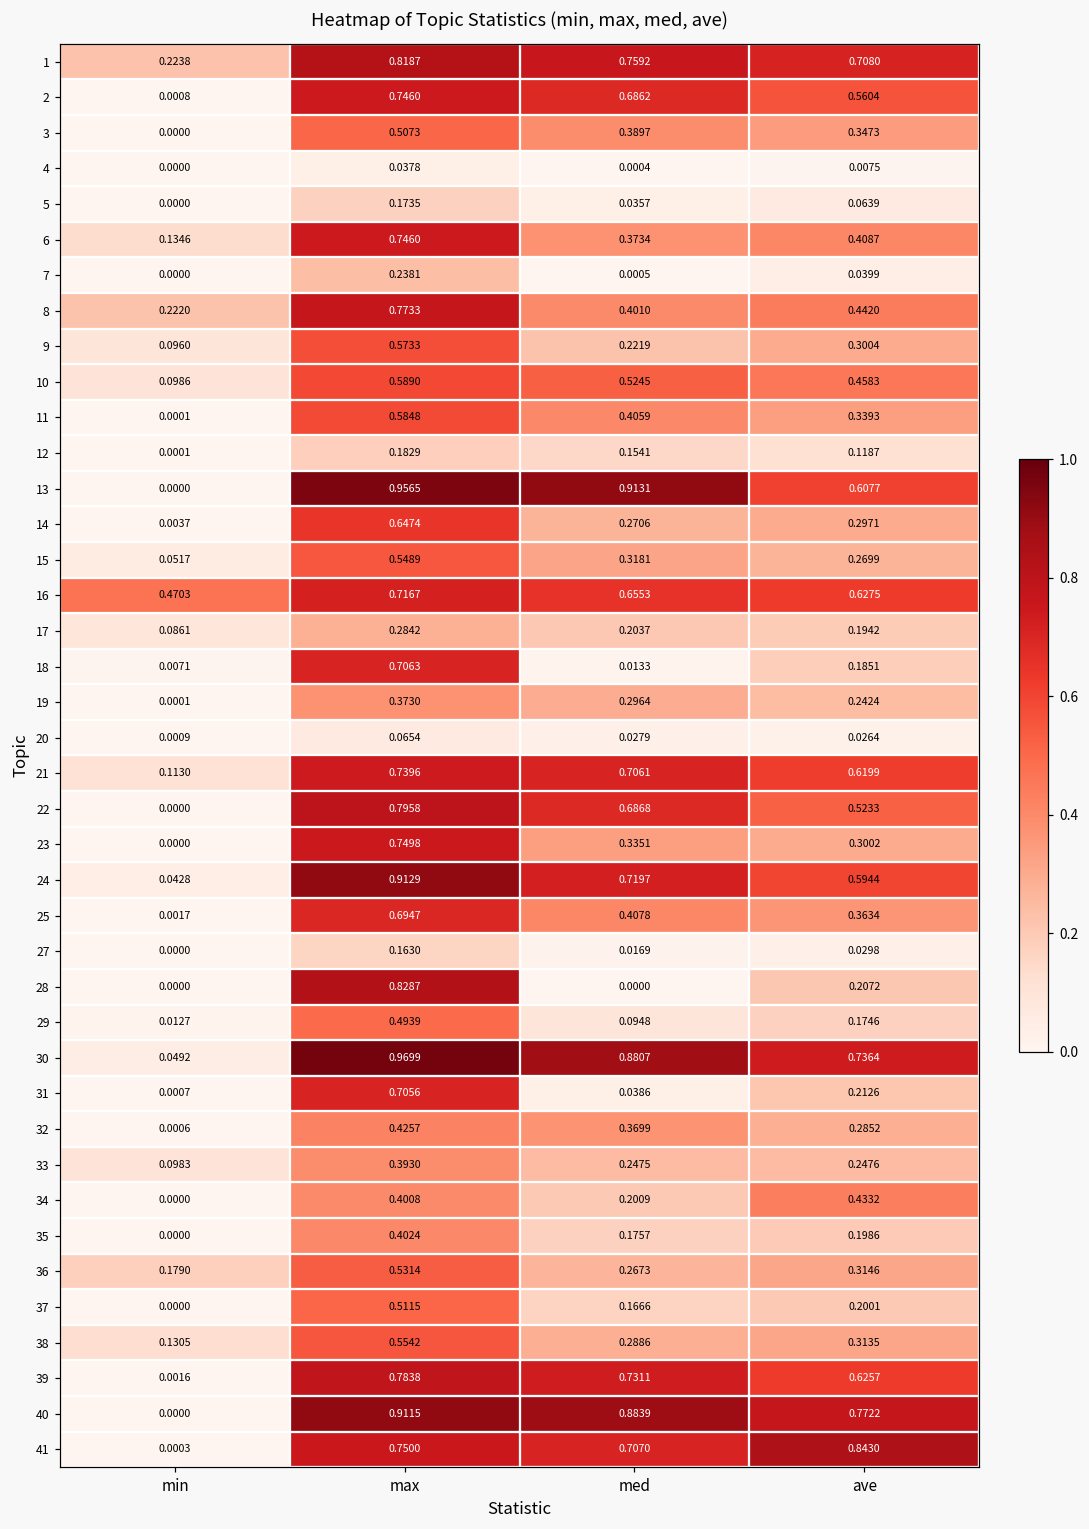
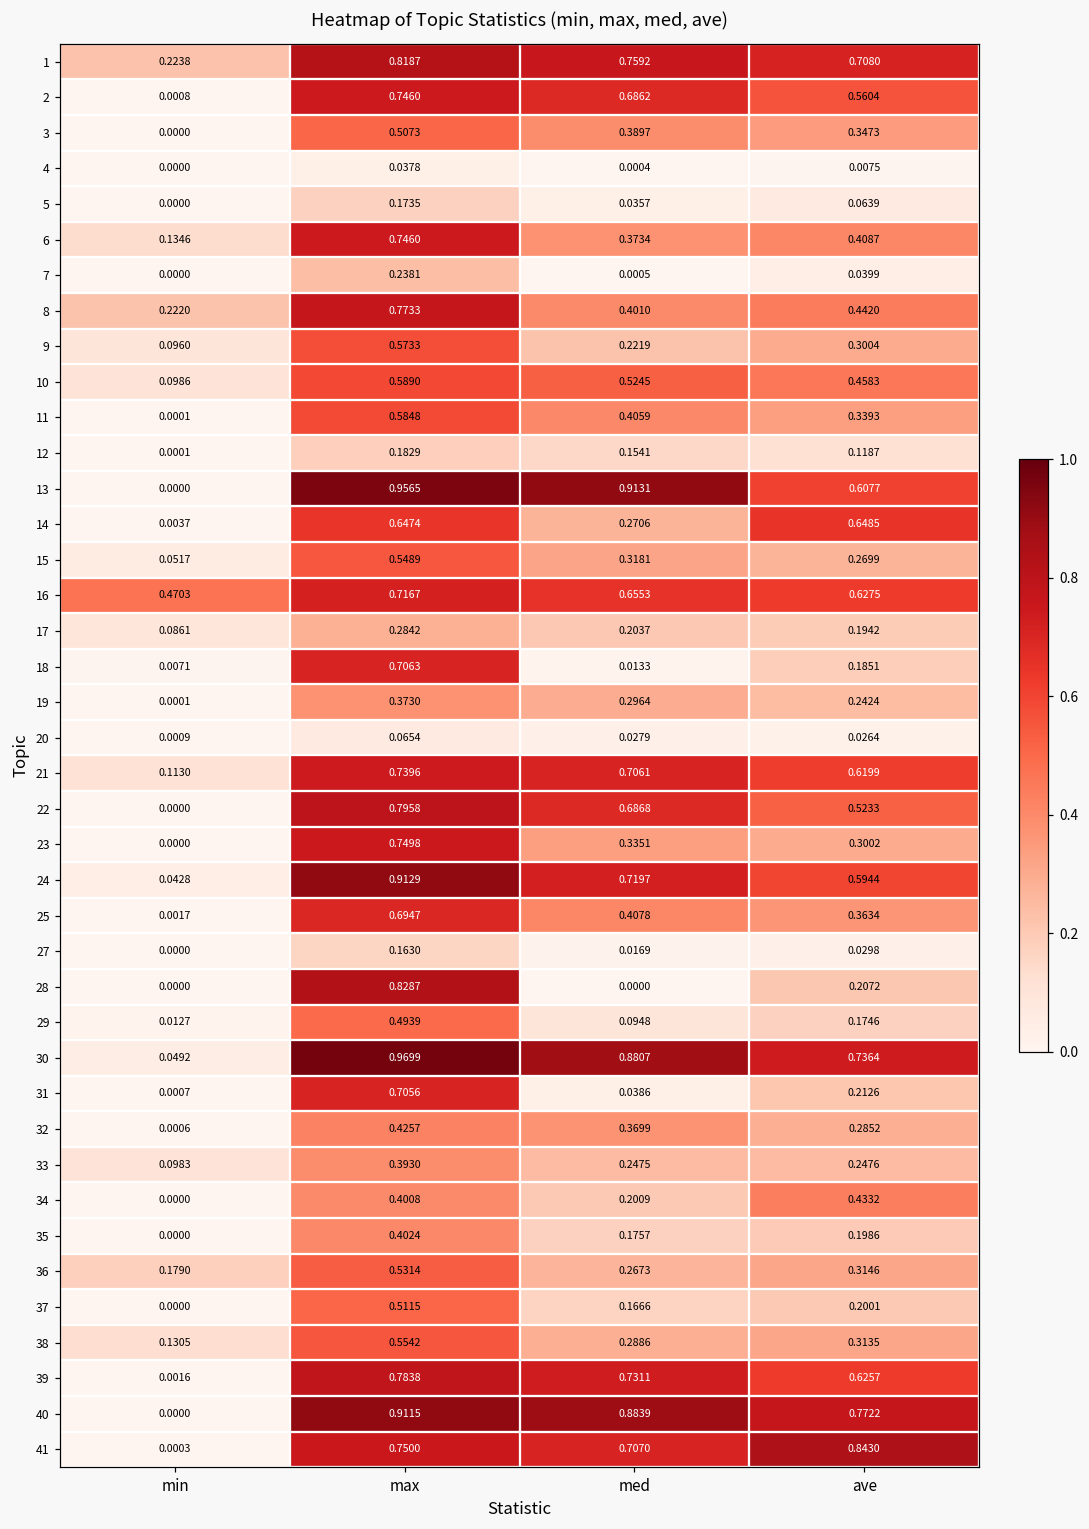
  {
    "1": {
      "min": 0.2238,
      "max": 0.8187,
      "med": 0.7592,
      "ave": 0.7080
    },
    "2": {
      "min": 0.0008,
      "max": 0.7460,
      "med": 0.6862,
      "ave": 0.5604
    },
    "3": {
      "min": 0.0000,
      "max": 0.5073,
      "med": 0.3897,
      "ave": 0.3473
    },
    "4": {
      "min": 0.0000,
      "max": 0.0378,
      "med": 0.0004,
      "ave": 0.0075
    },
    "5": {
      "min": 0.0000,
      "max": 0.1735,
      "med": 0.0357,
      "ave": 0.0639
    },
    "6": {
      "min": 0.1346,
      "max": 0.7460,
      "med": 0.3734,
      "ave": 0.4087
    },
    "7": {
      "min": 0.0000,
      "max": 0.2381,
      "med": 0.0005,
      "ave": 0.0399
    },
    "8": {
      "min": 0.2220,
      "max": 0.7733,
      "med": 0.4010,
      "ave": 0.4420
    },
    "9": {
      "min": 0.0960,
      "max": 0.5733,
      "med": 0.2219,
      "ave": 0.3004
    },
    "10": {
      "min": 0.0986,
      "max": 0.5890,
      "med": 0.5245,
      "ave": 0.4583
    },
    "11": {
      "min": 0.0001,
      "max": 0.5848,
      "med": 0.4059,
      "ave": 0.3393
    },
    "12": {
      "min": 0.0001,
      "max": 0.1829,
      "med": 0.1541,
      "ave": 0.1187
    },
    "13": {
      "min": 0.0000,
      "max": 0.9565,
      "med": 0.9131,
      "ave": 0.6077
    },
    "14": {
      "min": 0.0037,
      "max": 0.6474,
      "med": 0.2706,
-     "ave": 0.2971
+     "ave": 0.6485
    },
    "15": {
      "min": 0.0517,
      "max": 0.5489,
      "med": 0.3181,
      "ave": 0.2699
    },
    "16": {
      "min": 0.4703,
      "max": 0.7167,
      "med": 0.6553,
      "ave": 0.6275
    },
    "17": {
      "min": 0.0861,
      "max": 0.2842,
      "med": 0.2037,
      "ave": 0.1942
    },
    "18": {
      "min": 0.0071,
      "max": 0.7063,
      "med": 0.0133,
      "ave": 0.1851
    },
    "19": {
      "min": 0.0001,
      "max": 0.3730,
      "med": 0.2964,
      "ave": 0.2424
    },
    "20": {
      "min": 0.0009,
      "max": 0.0654,
      "med": 0.0279,
      "ave": 0.0264
    },
    "21": {
      "min": 0.1130,
      "max": 0.7396,
      "med": 0.7061,
      "ave": 0.6199
    },
    "22": {
      "min": 0.0000,
      "max": 0.7958,
      "med": 0.6868,
      "ave": 0.5233
    },
    "23": {
      "min": 0.0000,
      "max": 0.7498,
      "med": 0.3351,
      "ave": 0.3002
    },
    "24": {
      "min": 0.0428,
      "max": 0.9129,
      "med": 0.7197,
      "ave": 0.5944
    },
    "25": {
      "min": 0.0017,
      "max": 0.6947,
      "med": 0.4078,
      "ave": 0.3634
    },
    "27": {
      "min": 0.0000,
      "max": 0.1630,
      "med": 0.0169,
      "ave": 0.0298
    },
    "28": {
      "min": 0.0000,
      "max": 0.8287,
      "med": 0.0000,
      "ave": 0.2072
    },
    "29": {
      "min": 0.0127,
      "max": 0.4939,
      "med": 0.0948,
      "ave": 0.1746
    },
    "30": {
      "min": 0.0492,
      "max": 0.9699,
      "med": 0.8807,
      "ave": 0.7364
    },
    "31": {
      "min": 0.0007,
      "max": 0.7056,
      "med": 0.0386,
      "ave": 0.2126
    },
    "32": {
      "min": 0.0006,
      "max": 0.4257,
      "med": 0.3699,
      "ave": 0.2852
    },
    "33": {
      "min": 0.0983,
      "max": 0.3930,
      "med": 0.2475,
      "ave": 0.2476
    },
    "34": {
      "min": 0.0000,
      "max": 0.4008,
      "med": 0.2009,
      "ave": 0.4332
    },
    "35": {
      "min": 0.0000,
      "max": 0.4024,
      "med": 0.1757,
      "ave": 0.1986
    },
    "36": {
      "min": 0.1790,
      "max": 0.5314,
      "med": 0.2673,
      "ave": 0.3146
    },
    "37": {
      "min": 0.0000,
      "max": 0.5115,
      "med": 0.1666,
      "ave": 0.2001
    },
    "38": {
      "min": 0.1305,
      "max": 0.5542,
      "med": 0.2886,
      "ave": 0.3135
    },
    "39": {
      "min": 0.0016,
      "max": 0.7838,
      "med": 0.7311,
      "ave": 0.6257
    },
    "40": {
      "min": 0.0000,
      "max": 0.9115,
      "med": 0.8839,
      "ave": 0.7722
    },
    "41": {
      "min": 0.0003,
      "max": 0.7500,
      "med": 0.7070,
      "ave": 0.8430
    }
  }
